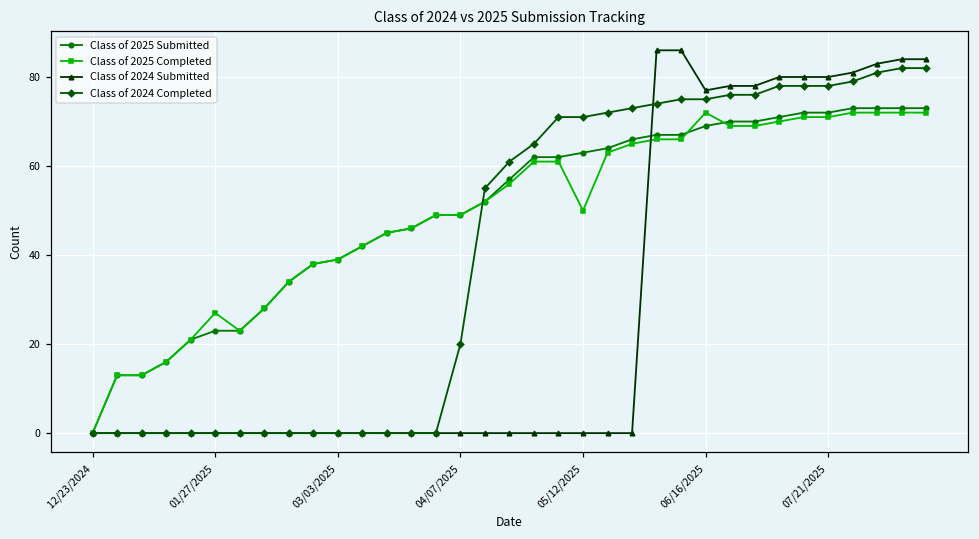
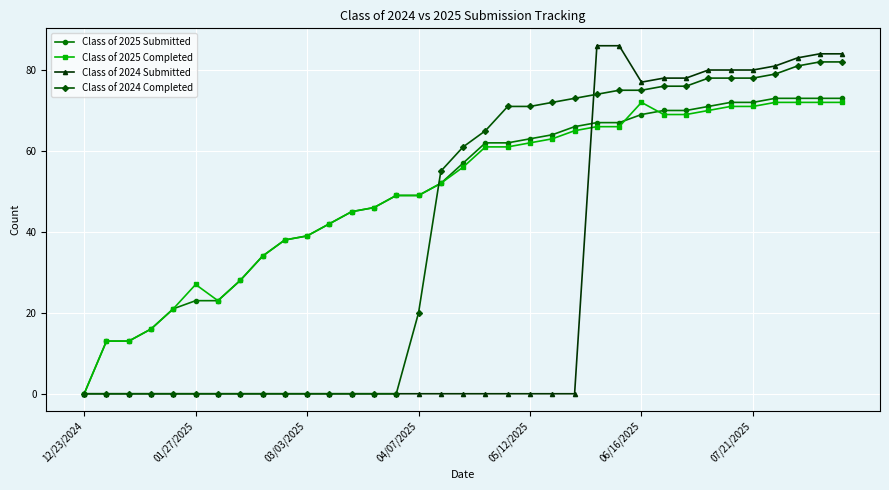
  {
    "Class of 2025 Completed": {
      "01/27/2025": 27,
-     "05/12/2025": 50,
+     "05/12/2025": 62,
      "06/16/2025": 72,
      "07/21/2025": 71
    }
  }
